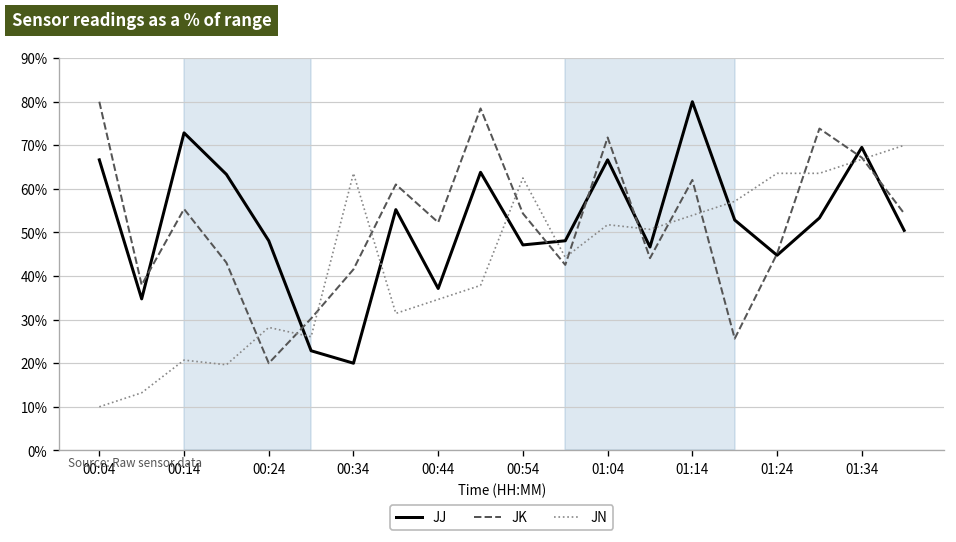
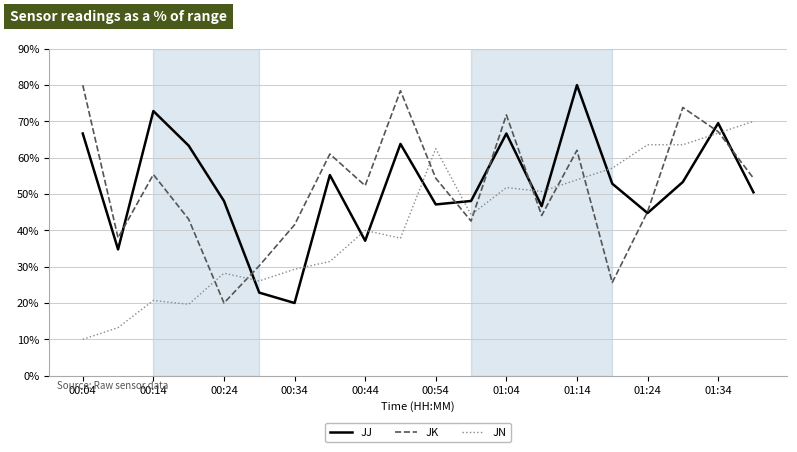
  {
    "JJ": {
      "00:04": "67%",
      "00:14": "73%",
      "00:24": "48%",
      "00:34": "20%",
      "00:44": "37%",
      "00:54": "47%",
      "01:04": "67%",
      "01:14": "80%",
      "01:34": "70%"
    },
    "JK": {
      "00:04": "80%",
      "00:14": "55%",
      "00:24": "20%",
      "00:34": "42%",
      "00:44": "52%",
      "00:54": "54%",
      "01:04": "72%",
      "01:14": "62%"
    },
    "JN": {
      "00:04": "10%",
      "00:14": "21%",
      "00:24": "28%",
-     "00:34": "64%",
-     "00:44": "35%",
+     "00:34": "29%",
+     "00:44": "40%",
      "00:54": "62%",
      "01:04": "52%",
      "01:14": "54%",
      "01:24": "64%"
    }
  }
